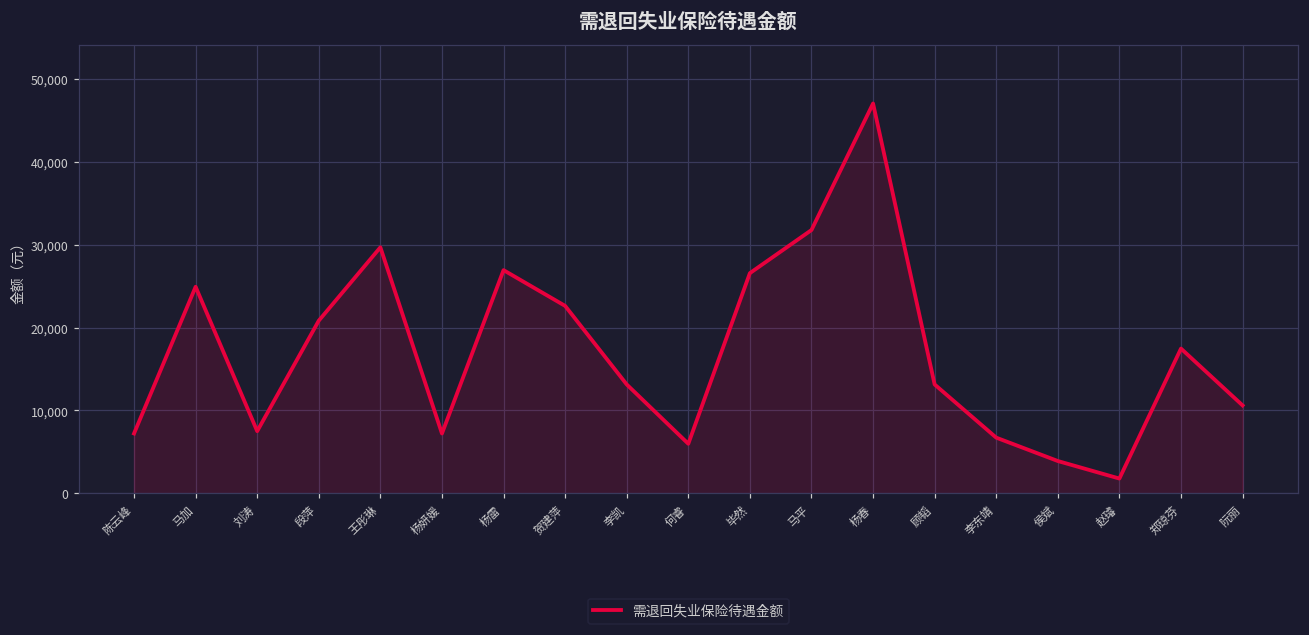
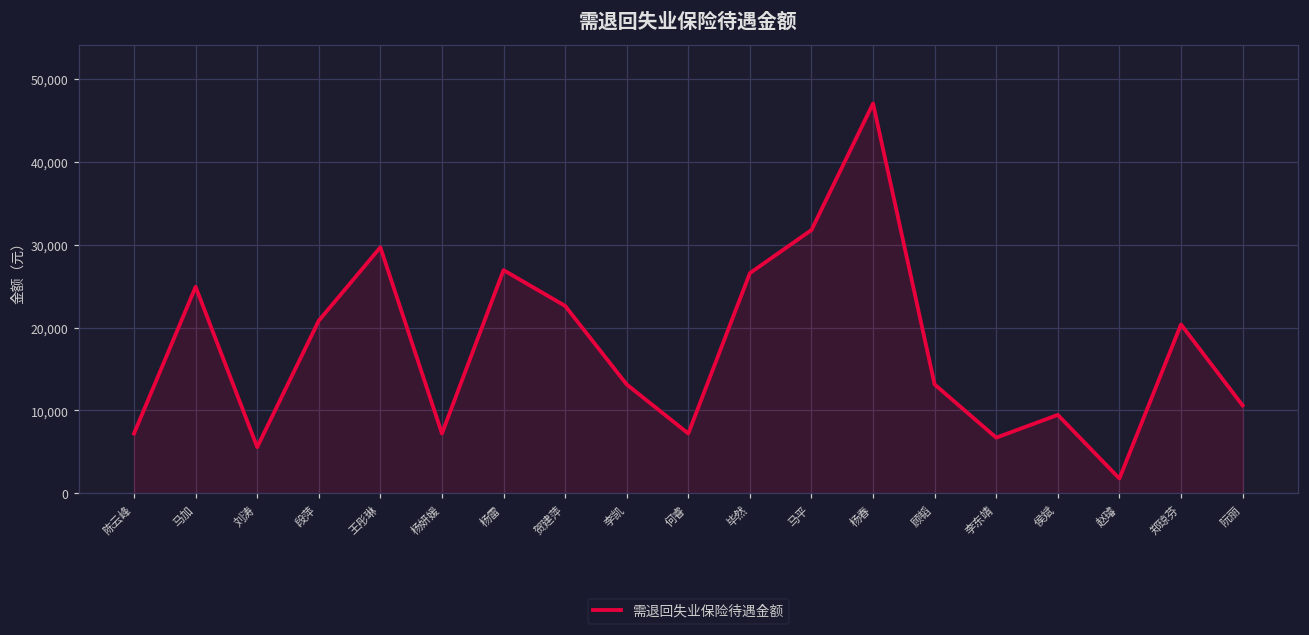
  {
    "陈云峰": "7,000",
    "马加": "25,000",
-   "刘涛": "7,000",
+   "刘涛": "6,000",
    "段萍": "21,000",
    "王彤琳": "30,000",
    "杨妍媛": "7,000",
    "杨雷": "27,000",
    "贺建萍": "23,000",
    "李凯": "13,000",
-   "何睿": "6,000",
+   "何睿": "7,000",
    "毕然": "27,000",
    "马平": "32,000",
    "杨春": "47,000",
    "顾韬": "13,000",
    "李东靖": "7,000",
-   "侯斌": "4,000",
+   "侯斌": "9,000",
    "赵璿": "2,000",
-   "郑琼芬": "17,000",
+   "郑琼芬": "20,000",
    "阮丽": "11,000"
  }
